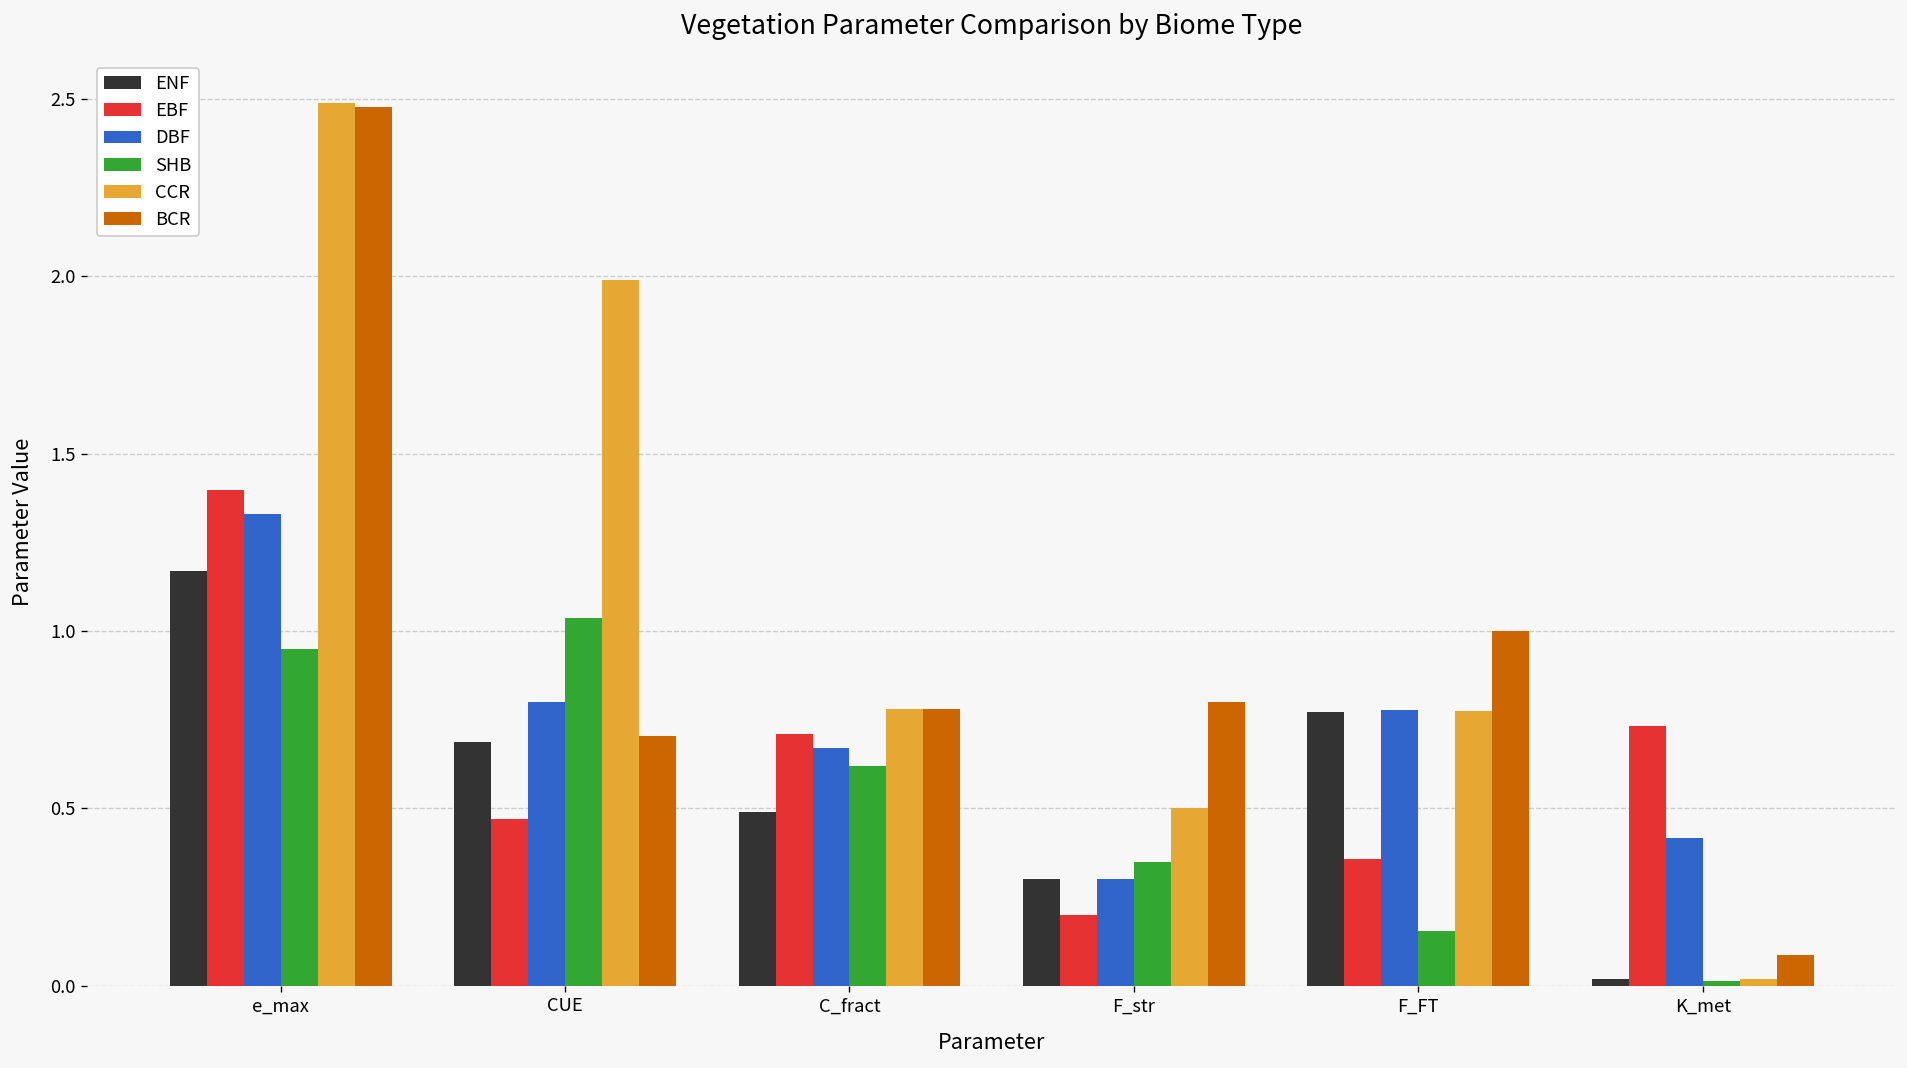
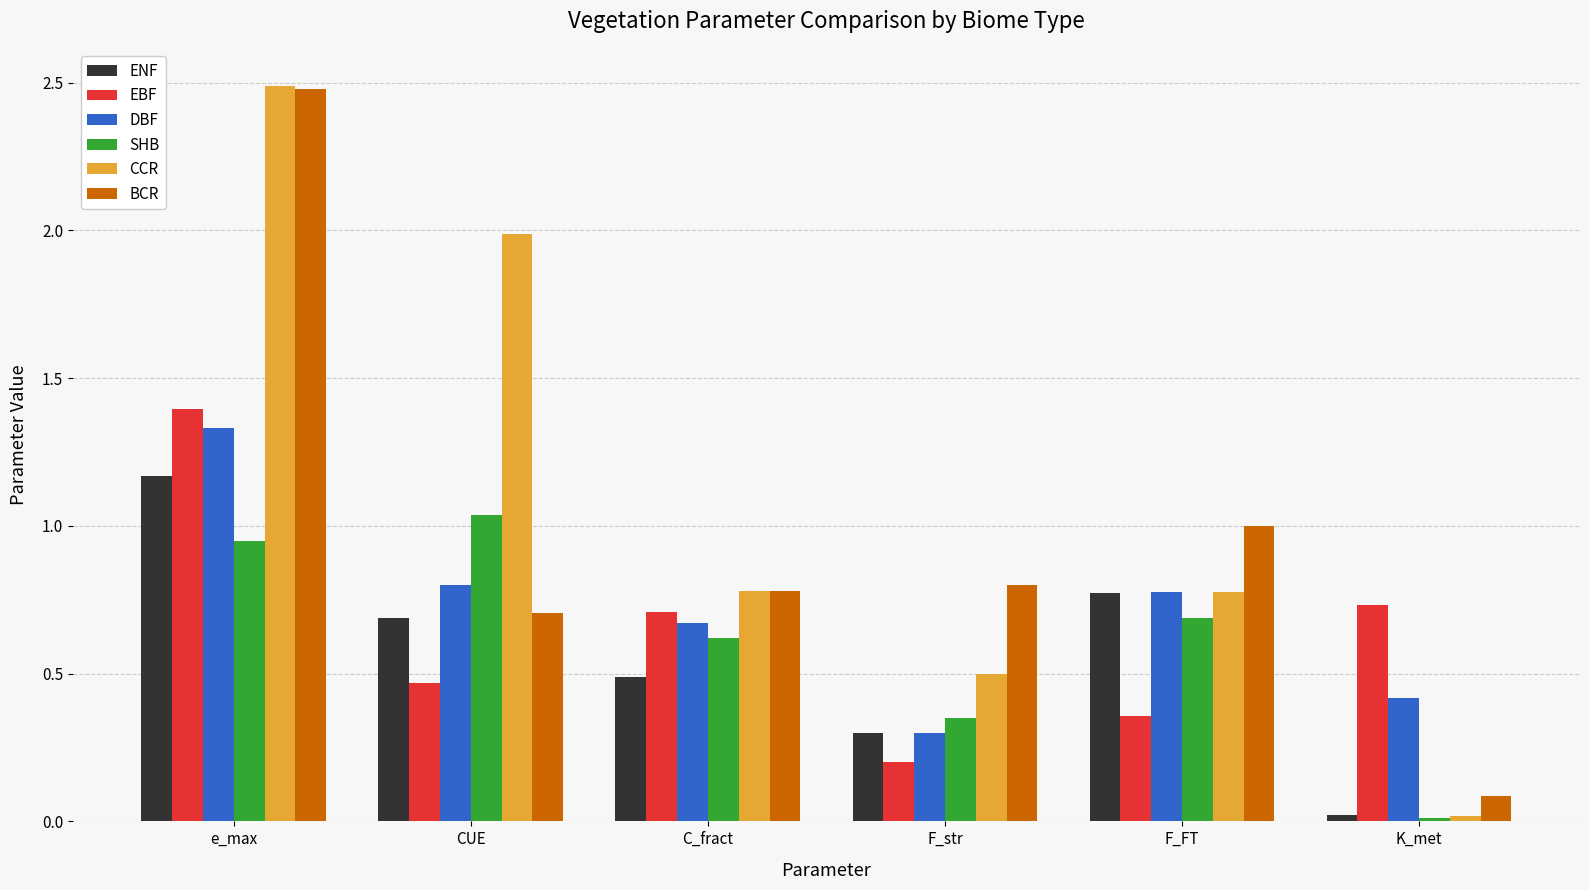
  {
    "ENF": {
      "e_max": 1.17,
      "CUE": 0.69,
      "C_fract": 0.49,
      "F_str": 0.30,
      "F_FT": 0.77,
      "K_met": 0.02
    },
    "EBF": {
      "e_max": 1.40,
      "CUE": 0.47,
      "C_fract": 0.71,
      "F_str": 0.20,
      "F_FT": 0.36,
      "K_met": 0.73
    },
    "DBF": {
      "e_max": 1.33,
      "CUE": 0.80,
      "C_fract": 0.67,
      "F_str": 0.30,
      "F_FT": 0.78,
      "K_met": 0.42
    },
    "SHB": {
      "e_max": 0.95,
      "CUE": 1.04,
      "C_fract": 0.62,
      "F_str": 0.35,
-     "F_FT": 0.15,
+     "F_FT": 0.69,
      "K_met": 0.01
    },
    "CCR": {
      "e_max": 2.49,
      "CUE": 1.99,
      "C_fract": 0.78,
      "F_str": 0.50,
      "F_FT": 0.78,
      "K_met": 0.02
    },
    "BCR": {
      "e_max": 2.48,
      "CUE": 0.71,
      "C_fract": 0.78,
      "F_str": 0.80,
      "F_FT": 1.00,
      "K_met": 0.09
    }
  }
